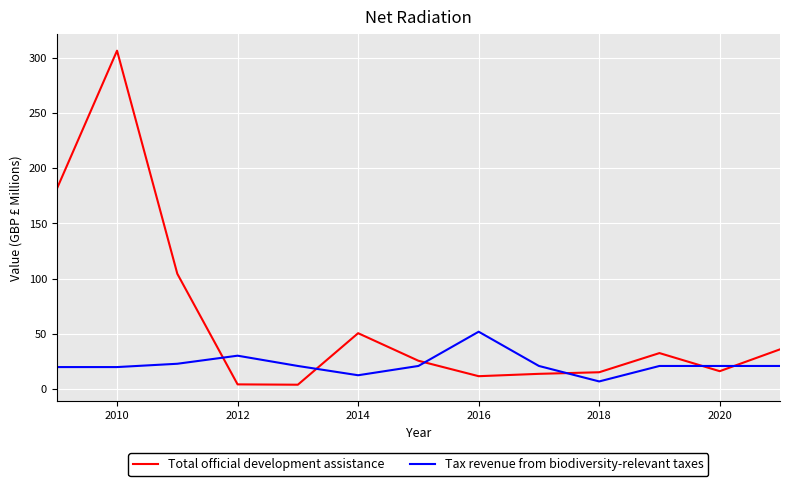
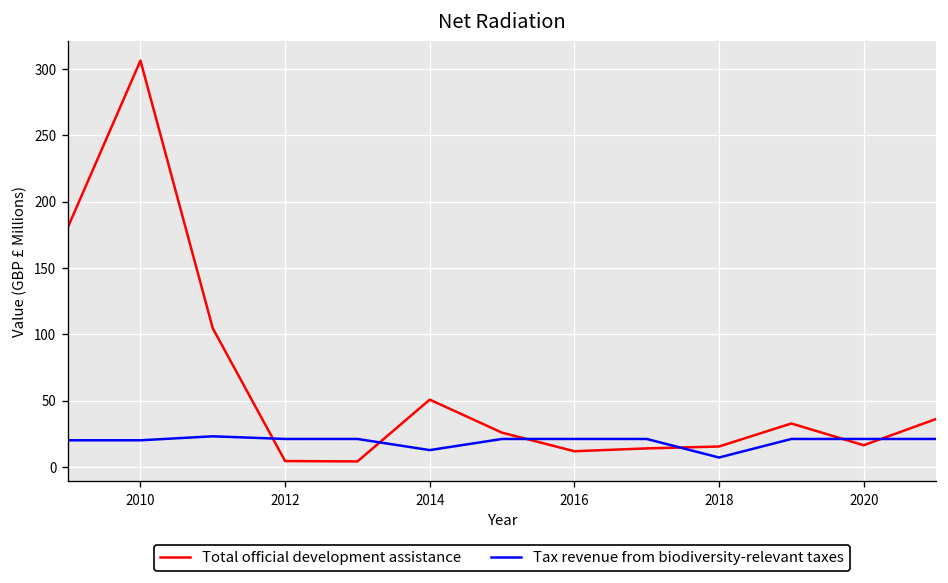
  {
    "Total official development assistance": {
      "2010": 306,
      "2012": 4,
      "2014": 51,
      "2016": 12,
      "2018": 15,
      "2020": 16
    },
    "Tax revenue from biodiversity-relevant taxes": {
      "2010": 20,
-     "2012": 30,
+     "2012": 21,
      "2014": 13,
-     "2016": 52,
+     "2016": 21,
      "2018": 7,
      "2020": 21
    }
  }
